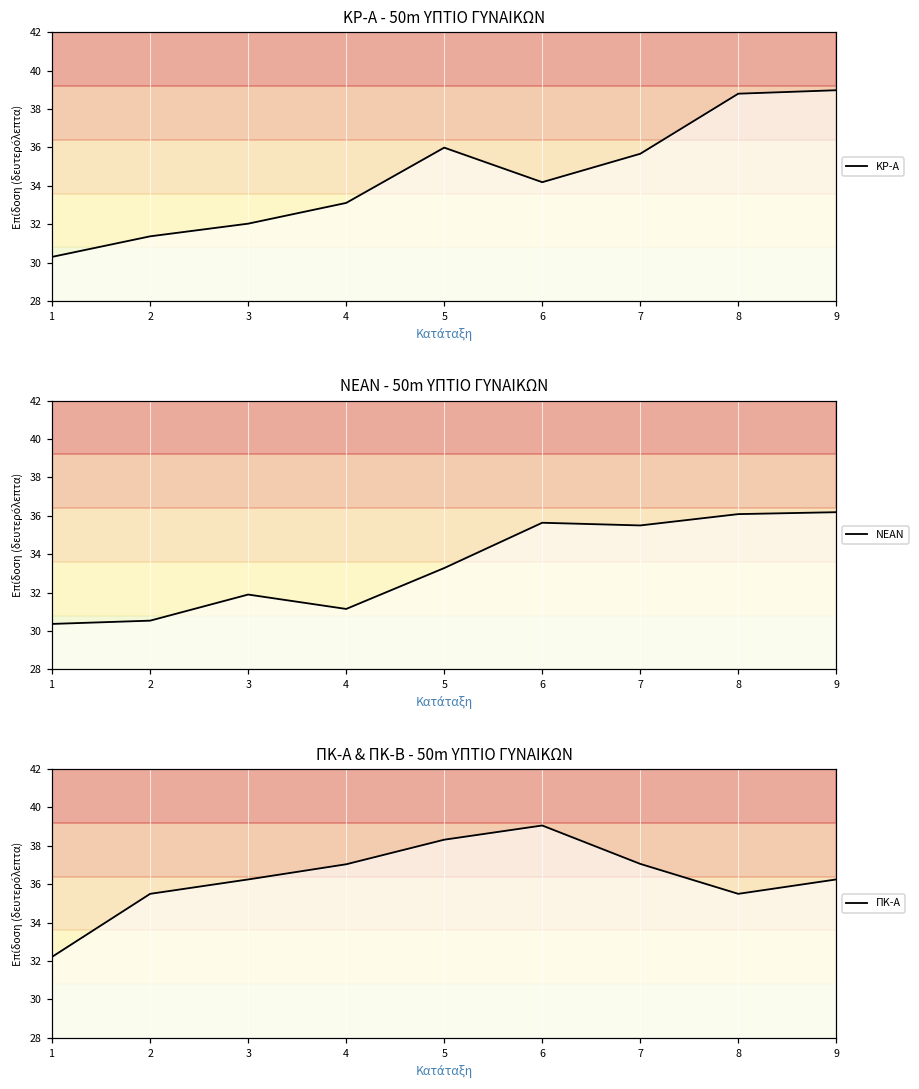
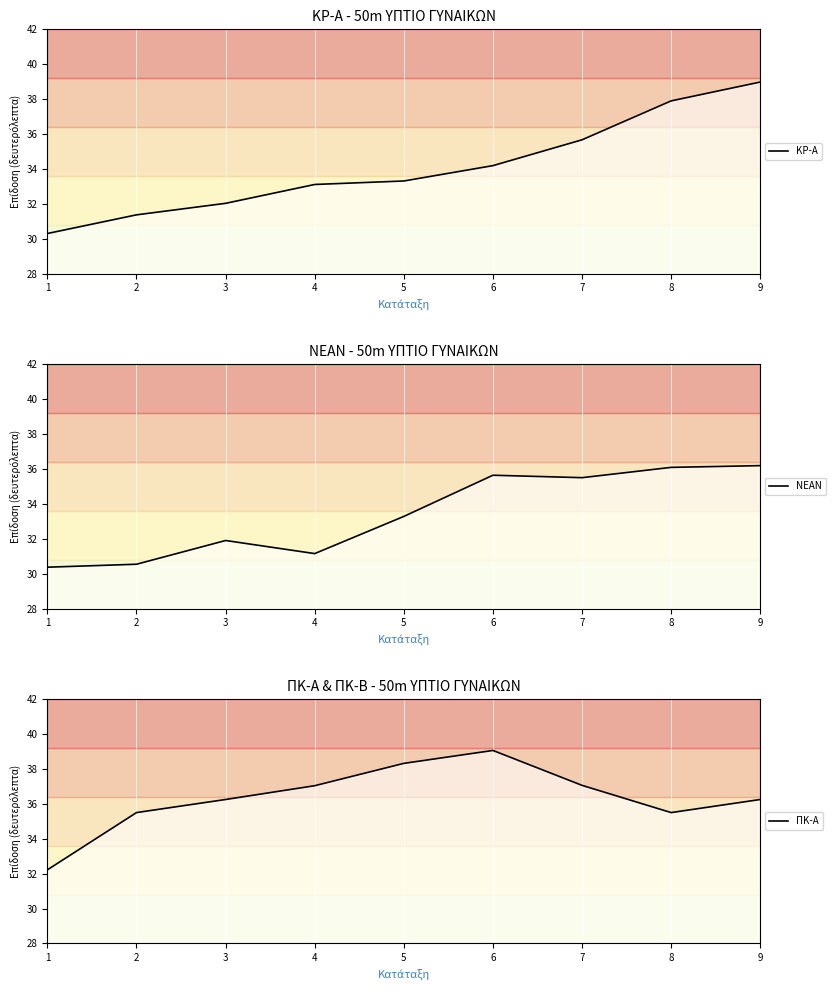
  {
    "ΚΡ-Α - 50m ΥΠΤΙΟ ΓΥΝΑΙΚΩΝ": {
      "1": 30.3,
      "2": 31.4,
      "3": 32.0,
      "4": 33.1,
-     "5": 36.0,
+     "5": 33.3,
      "6": 34.2,
      "7": 35.7,
-     "8": 38.8,
+     "8": 37.9,
      "9": 39.0
    },
    "ΝΕΑΝ - 50m ΥΠΤΙΟ ΓΥΝΑΙΚΩΝ": {
      "1": 30.4,
      "2": 30.5,
      "3": 31.9,
      "4": 31.2,
      "5": 33.3,
      "6": 35.6,
      "7": 35.5,
      "8": 36.1,
      "9": 36.2
    },
    "ΠΚ-Α & ΠΚ-Β - 50m ΥΠΤΙΟ ΓΥΝΑΙΚΩΝ": {
      "1": 32.2,
      "2": 35.5,
      "3": 36.3,
      "4": 37.0,
      "5": 38.3,
      "6": 39.1,
      "7": 37.1,
      "8": 35.5,
      "9": 36.3
    }
  }
